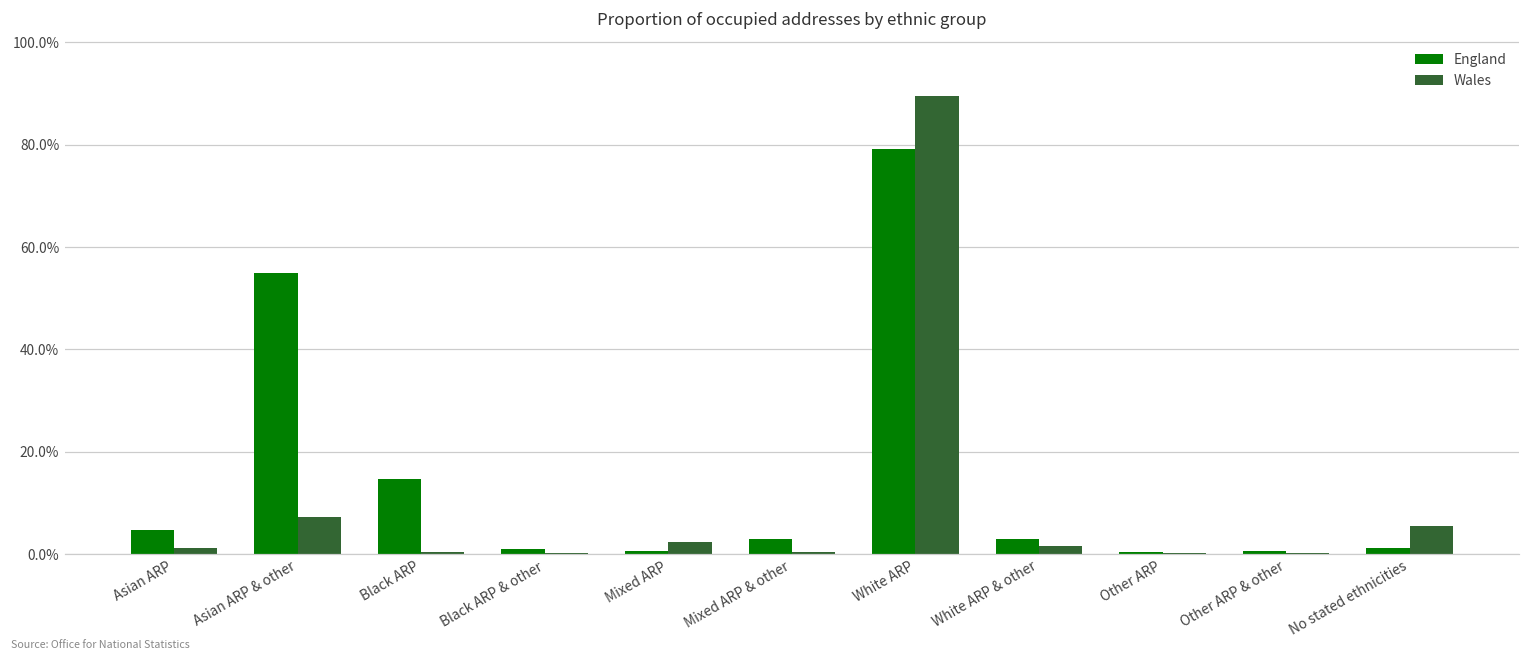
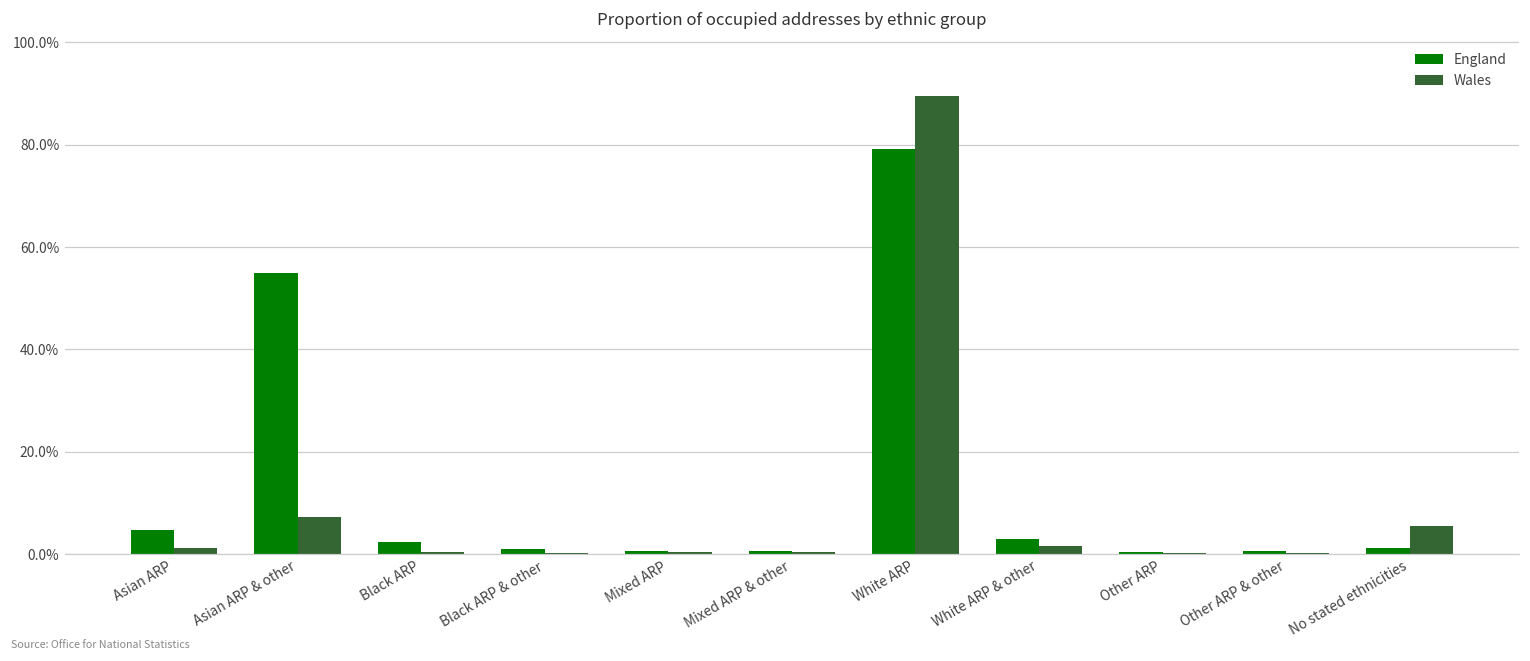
  {
    "England": {
      "Asian ARP": "5%",
      "Asian ARP & other": "55%",
-     "Black ARP": "15%",
+     "Black ARP": "2%",
      "Black ARP & other": "1%",
      "Mixed ARP": "1%",
-     "Mixed ARP & other": "3%",
+     "Mixed ARP & other": "1%",
      "White ARP": "79%",
      "White ARP & other": "3%",
      "Other ARP & other": "1%",
      "No stated ethnicities": "1%"
    },
    "Wales": {
      "Asian ARP": "1%",
      "Asian ARP & other": "7%",
-     "Mixed ARP": "2%",
+     "Mixed ARP": "1%",
      "White ARP": "90%",
      "White ARP & other": "2%",
      "No stated ethnicities": "5%"
    }
  }
